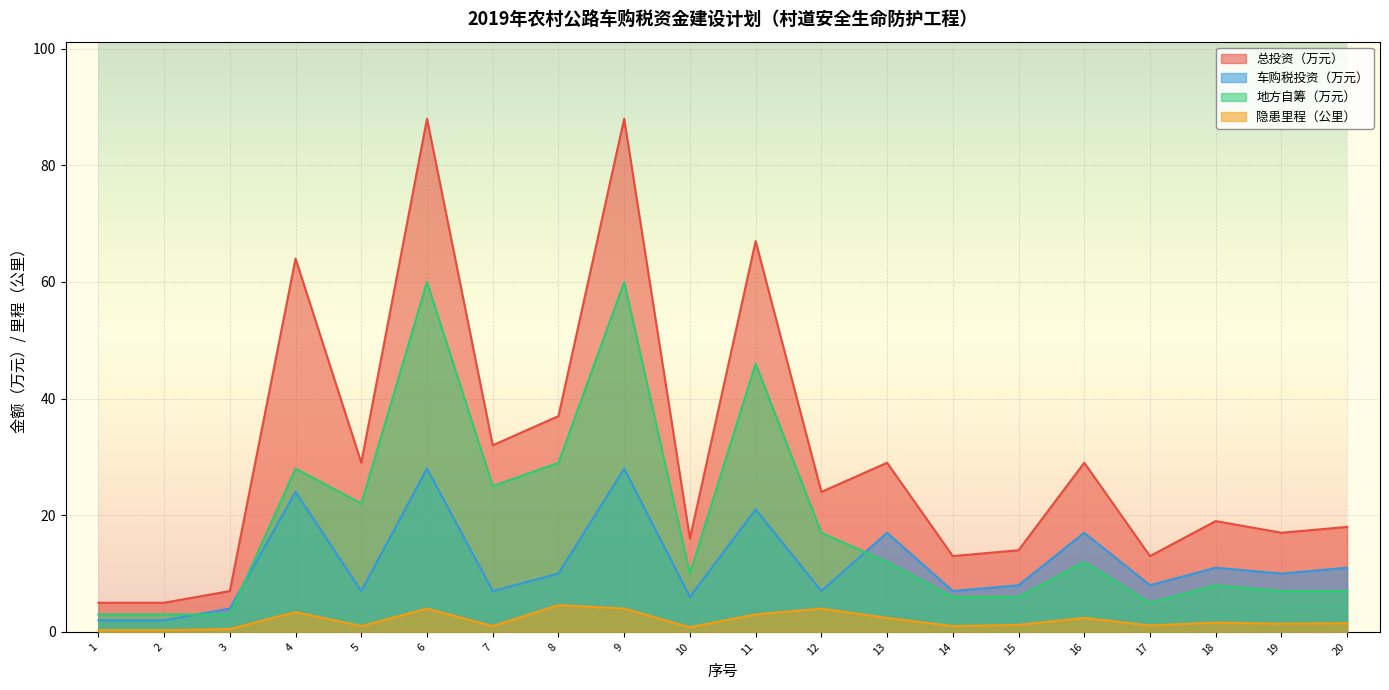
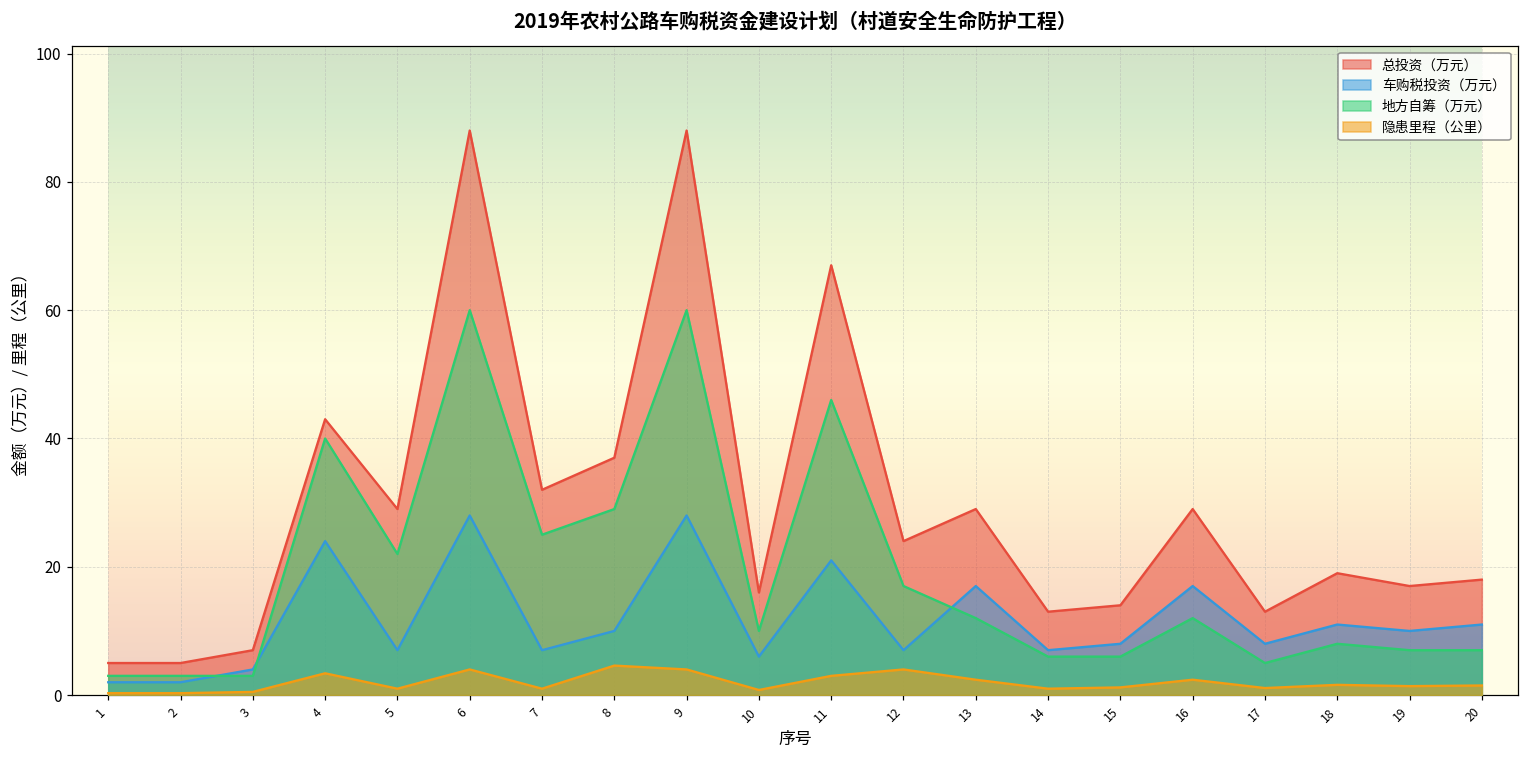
  {
    "总投资（万元）": {
      "1": 5,
      "2": 5,
      "3": 7,
-     "4": 64,
+     "4": 43,
      "5": 29,
      "6": 88,
      "7": 32,
      "8": 37,
      "9": 88,
      "10": 16,
      "11": 67,
      "12": 24,
      "13": 29,
      "14": 13,
      "15": 14,
      "16": 29,
      "17": 13,
      "18": 19,
      "19": 17,
      "20": 18
    },
    "车购税投资（万元）": {
      "1": 2,
      "2": 2,
      "3": 4,
      "4": 24,
      "5": 7,
      "6": 28,
      "7": 7,
      "8": 10,
      "9": 28,
      "10": 6,
      "11": 21,
      "12": 7,
      "13": 17,
      "14": 7,
      "15": 8,
      "16": 17,
      "17": 8,
      "18": 11,
      "19": 10,
      "20": 11
    },
    "地方自筹（万元）": {
      "1": 3,
      "2": 3,
      "3": 3,
-     "4": 28,
+     "4": 40,
      "5": 22,
      "6": 60,
      "7": 25,
      "8": 29,
      "9": 60,
      "10": 10,
      "11": 46,
      "12": 17,
      "13": 12,
      "14": 6,
      "15": 6,
      "16": 12,
      "17": 5,
      "18": 8,
      "19": 7,
      "20": 7
    },
    "隐患里程（公里）": {
      "1": 0,
      "2": 0,
      "3": 1,
      "4": 3,
      "5": 1,
      "6": 4,
      "7": 1,
      "8": 5,
      "9": 4,
      "10": 1,
      "11": 3,
      "12": 4,
      "13": 2,
      "14": 1,
      "15": 1,
      "16": 2,
      "17": 1,
      "18": 2,
      "19": 1,
      "20": 2
    }
  }
